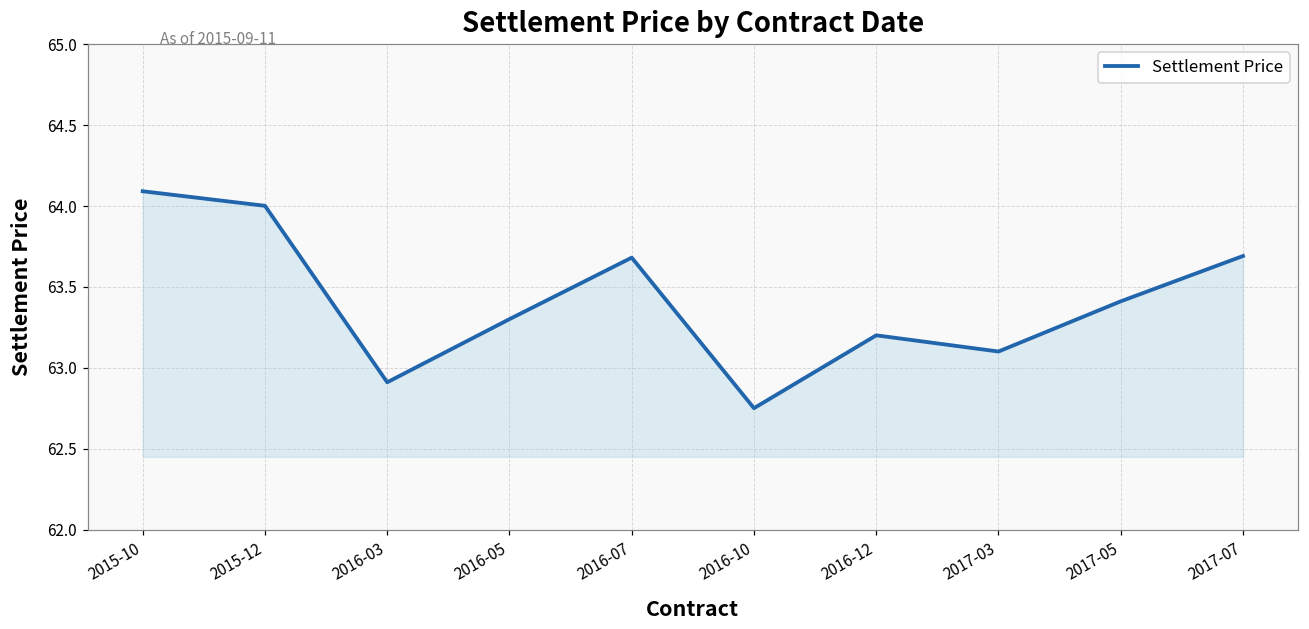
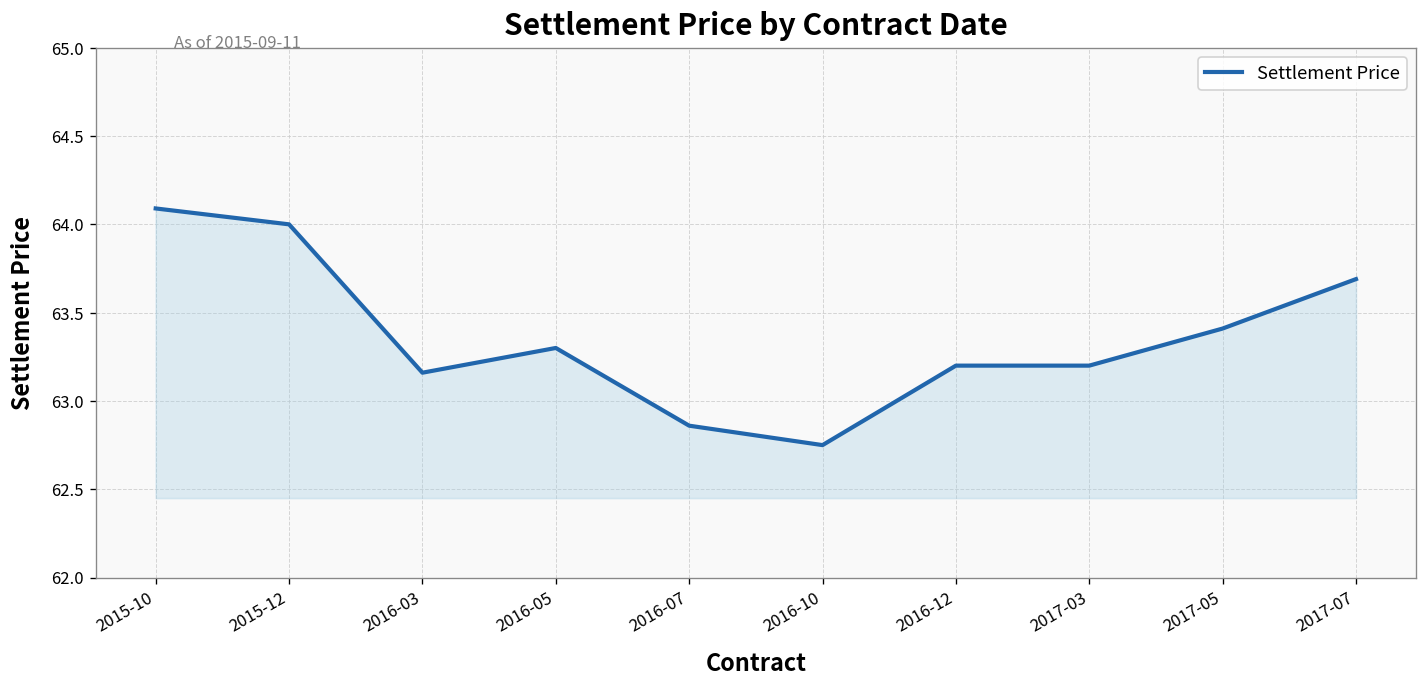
  {
    "2015-10": 64.09,
    "2015-12": 64.00,
-   "2016-03": 62.91,
+   "2016-03": 63.16,
    "2016-05": 63.30,
-   "2016-07": 63.68,
+   "2016-07": 62.86,
    "2016-10": 62.75,
    "2016-12": 63.20,
-   "2017-03": 63.1,
+   "2017-03": 63.2,
    "2017-05": 63.41,
    "2017-07": 63.69
  }
